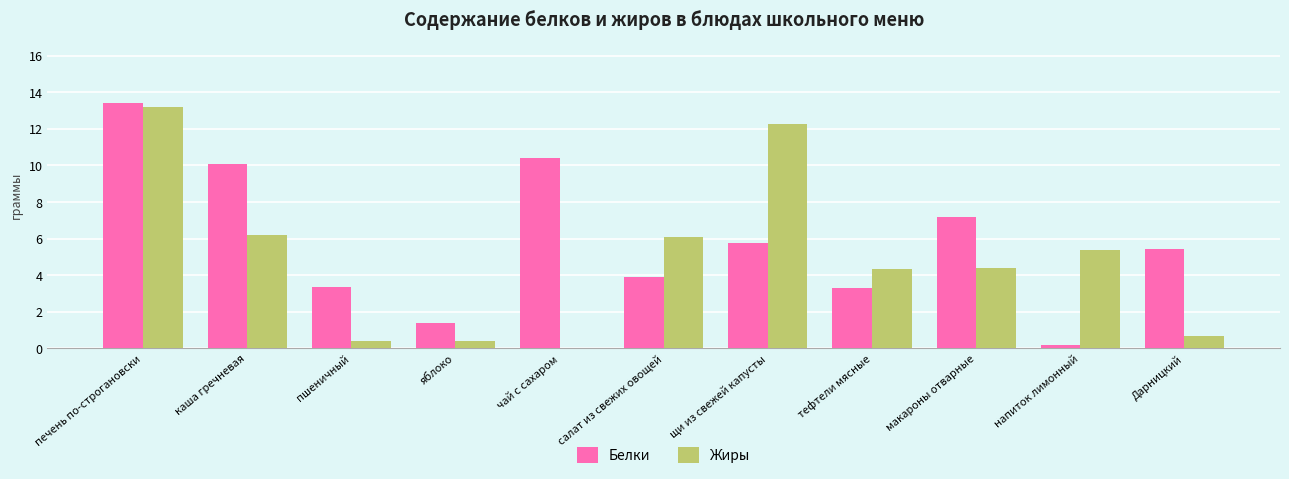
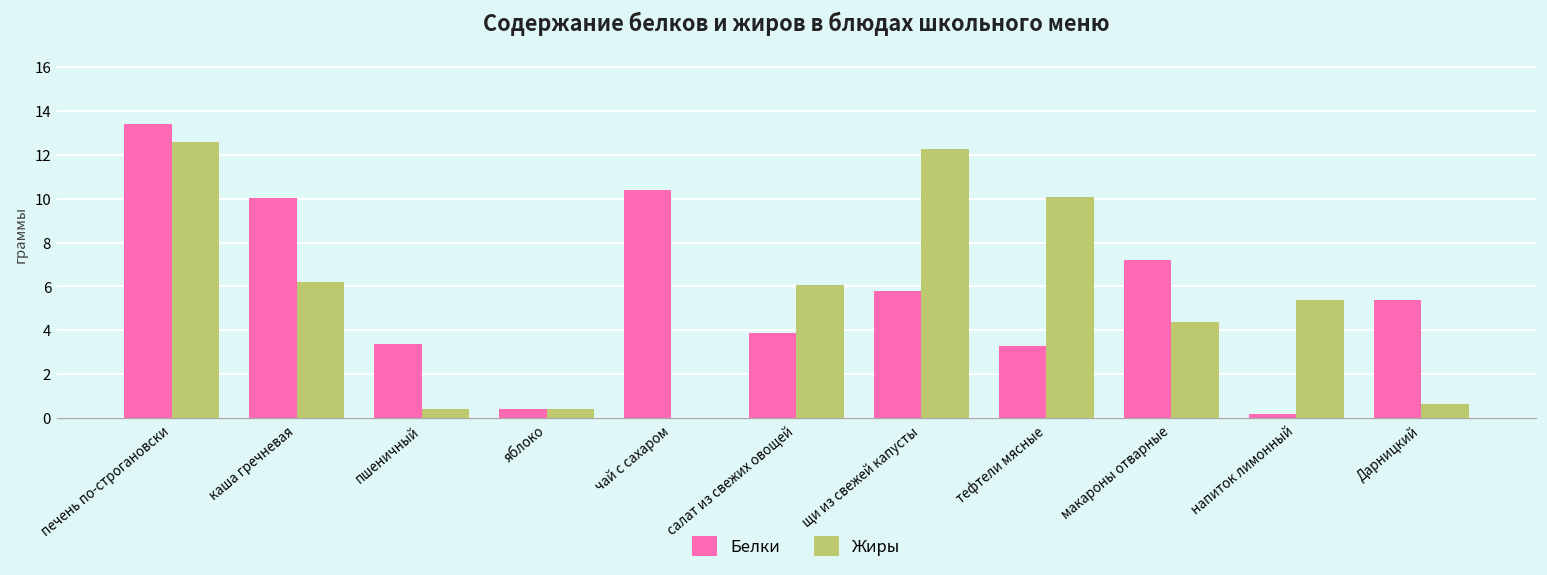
  {
    "Белки": {
      "печень по-строгановски": 13.4,
      "каша гречневая": 10.1,
      "пшеничный": 3.4,
-     "яблоко": 1.4,
+     "яблоко": 0.4,
      "чай с сахаром": 10.4,
      "салат из свежих овощей": 3.9,
      "щи из свежей капусты": 5.8,
      "тефтели мясные": 3.3,
      "макароны отварные": 7.2,
      "напиток лимонный": 0.2,
      "Дарницкий": 5.4
    },
    "Жиры": {
-     "печень по-строгановски": 13.2,
+     "печень по-строгановски": 12.6,
      "каша гречневая": 6.2,
      "пшеничный": 0.4,
      "яблоко": 0.4,
      "чай с сахаром": 0.0,
      "салат из свежих овощей": 6.1,
      "щи из свежей капусты": 12.3,
-     "тефтели мясные": 4.4,
+     "тефтели мясные": 10.1,
      "макароны отварные": 4.4,
      "напиток лимонный": 5.4,
      "Дарницкий": 0.7
    }
  }
